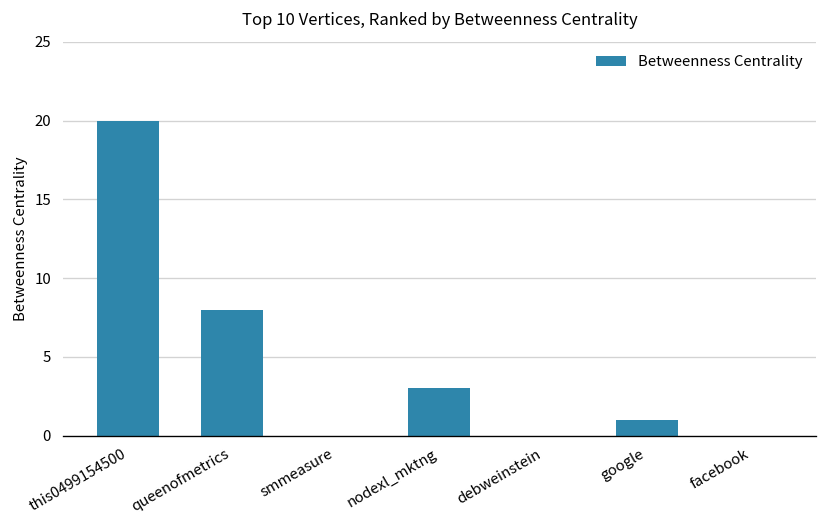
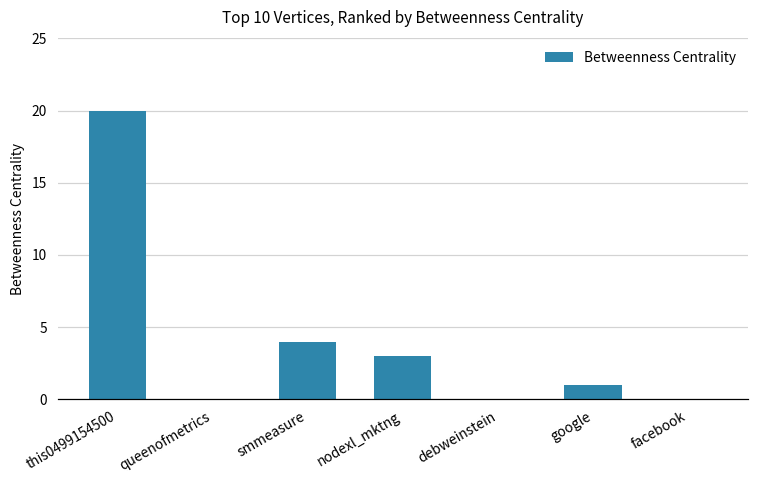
  {
    "this0499154500": 20,
-   "queenofmetrics": 8,
-   "smmeasure": 0,
+   "queenofmetrics": 0,
+   "smmeasure": 4,
    "nodexl_mktng": 3,
    "debweinstein": 0,
    "google": 1,
    "facebook": 0
  }
